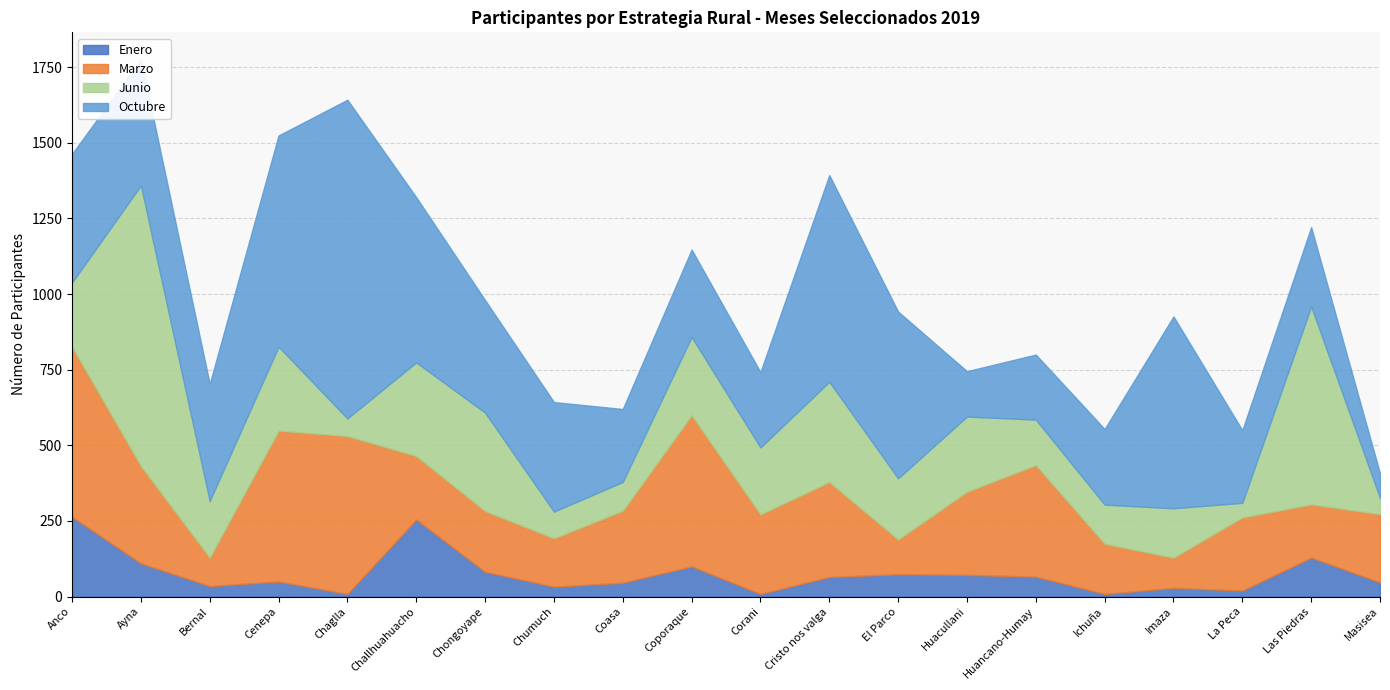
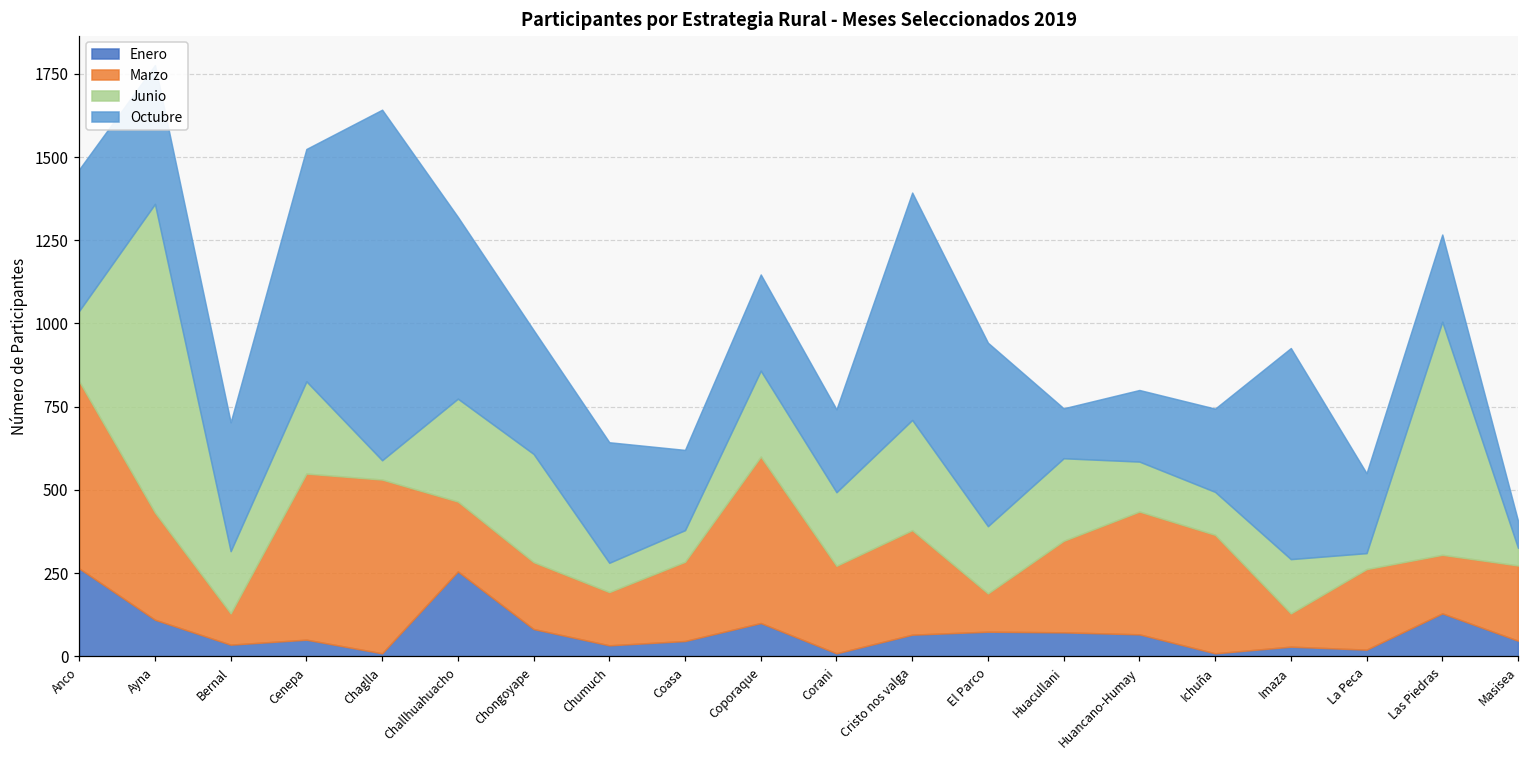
  {
    "Marzo": {
      "Anco": 560,
      "Ayna": 320,
      "Bernal": 90,
      "Cenepa": 500,
      "Chaglla": 520,
      "Challhuahuacho": 210,
      "Chongoyape": 200,
      "Chumuch": 160,
      "Coasa": 240,
      "Coporaque": 500,
      "Corani": 260,
      "Cristo nos valga": 310,
      "El Parco": 120,
      "Huacullani": 280,
      "Huancano-Humay": 370,
-     "Ichuña": 170,
+     "Ichuña": 360,
      "Imaza": 100,
      "La Peca": 240,
      "Las Piedras": 180,
      "Masisea": 230
    },
    "Junio": {
      "Anco": 210,
      "Ayna": 930,
      "Bernal": 190,
      "Cenepa": 280,
      "Chaglla": 60,
      "Challhuahuacho": 310,
      "Chongoyape": 330,
      "Chumuch": 90,
      "Coasa": 100,
      "Coporaque": 260,
      "Corani": 220,
      "Cristo nos valga": 330,
      "El Parco": 200,
      "Huacullani": 250,
      "Huancano-Humay": 150,
      "Ichuña": 130,
      "Imaza": 160,
      "La Peca": 50,
-     "Las Piedras": 650,
+     "Las Piedras": 700,
      "Masisea": 50
    }
  }
